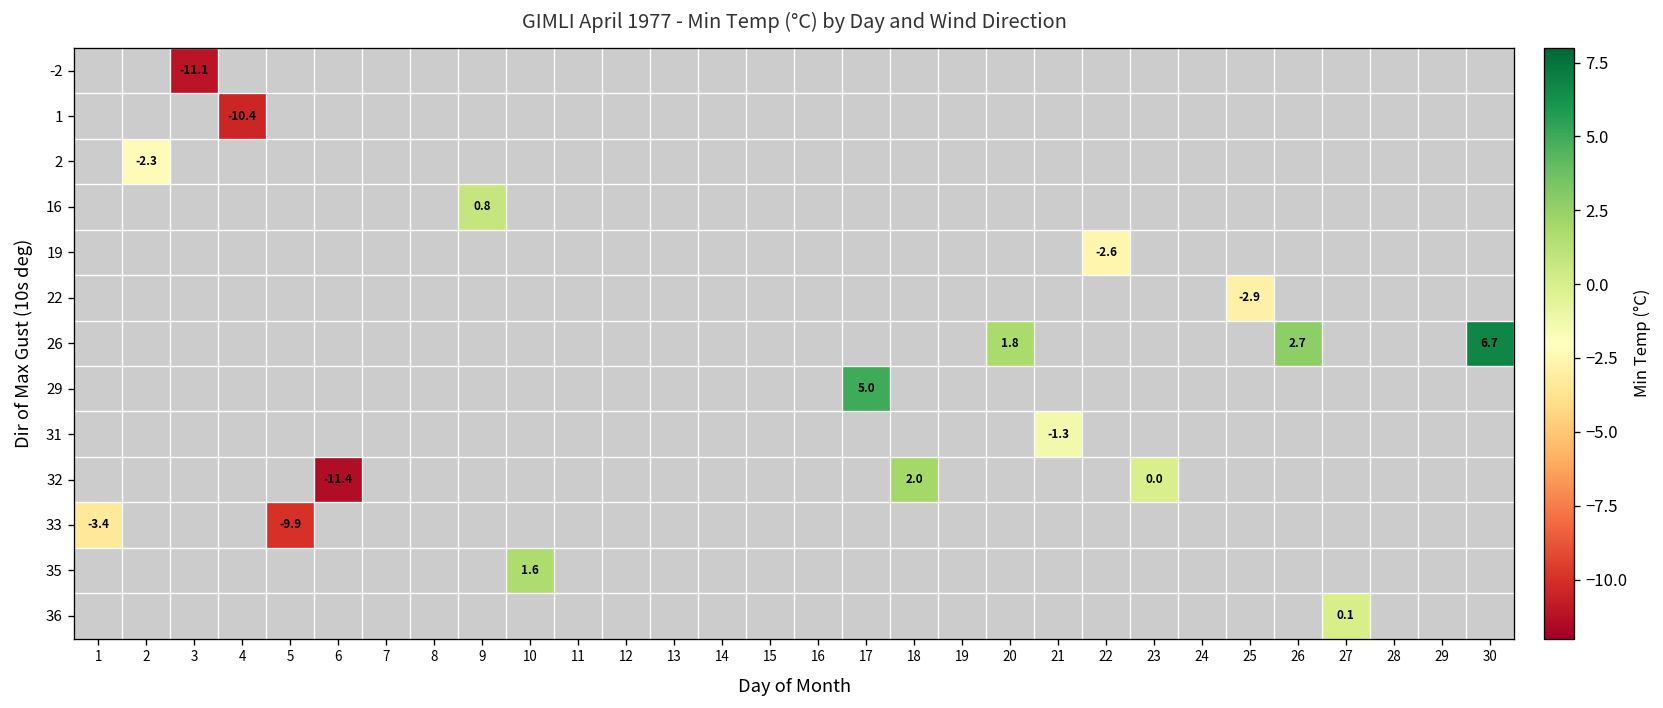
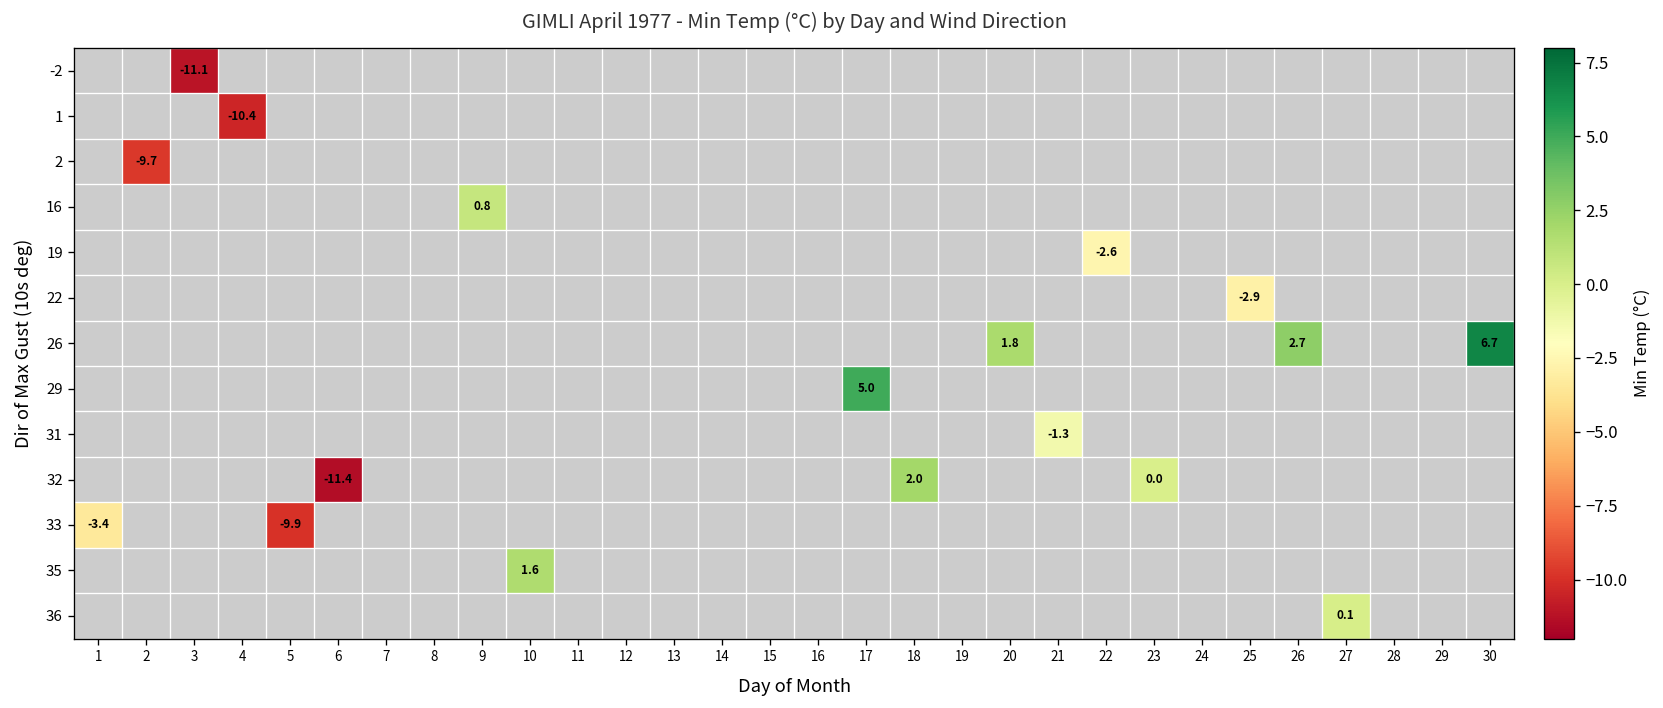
  {
    "-2": {
      "3": -11.1
    },
    "1": {
      "4": -10.4
    },
    "2": {
-     "2": -2.3
+     "2": -9.7
    },
    "16": {
      "9": 0.8
    },
    "19": {
      "22": -2.6
    },
    "22": {
      "25": -2.9
    },
    "26": {
      "20": 1.8,
      "26": 2.7,
      "30": 6.7
    },
    "29": {
      "17": 5.0
    },
    "31": {
      "21": -1.3
    },
    "32": {
      "6": -11.4,
      "18": 2.0,
      "23": 0.0
    },
    "33": {
      "1": -3.4,
      "5": -9.9
    },
    "35": {
      "10": 1.6
    },
    "36": {
      "27": 0.1
    }
  }
